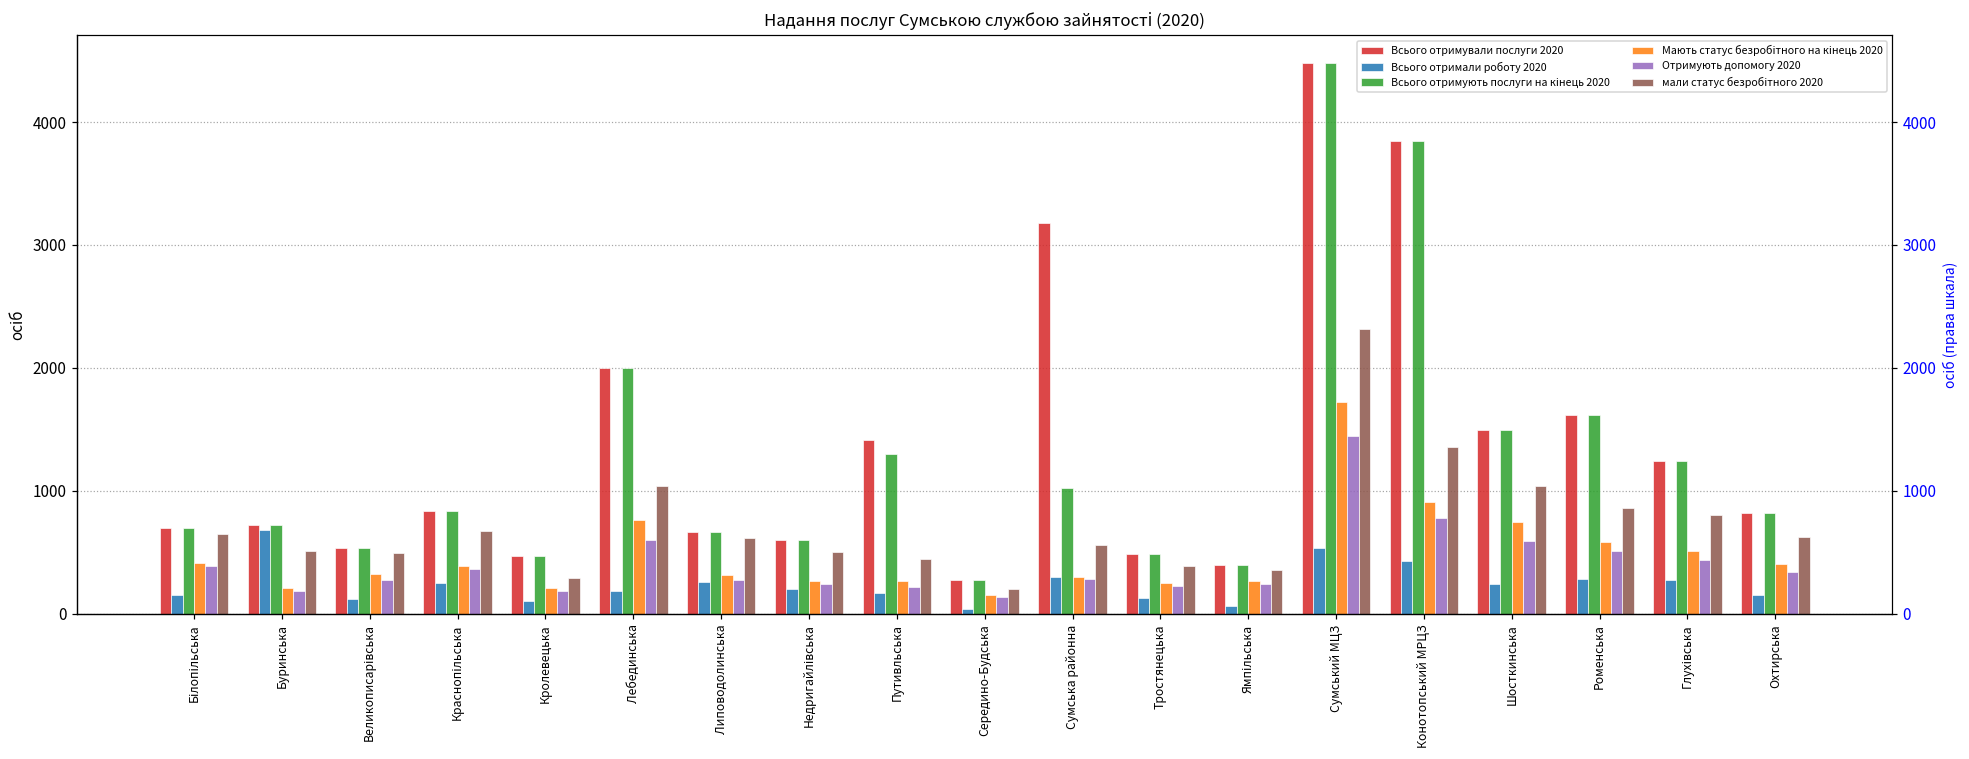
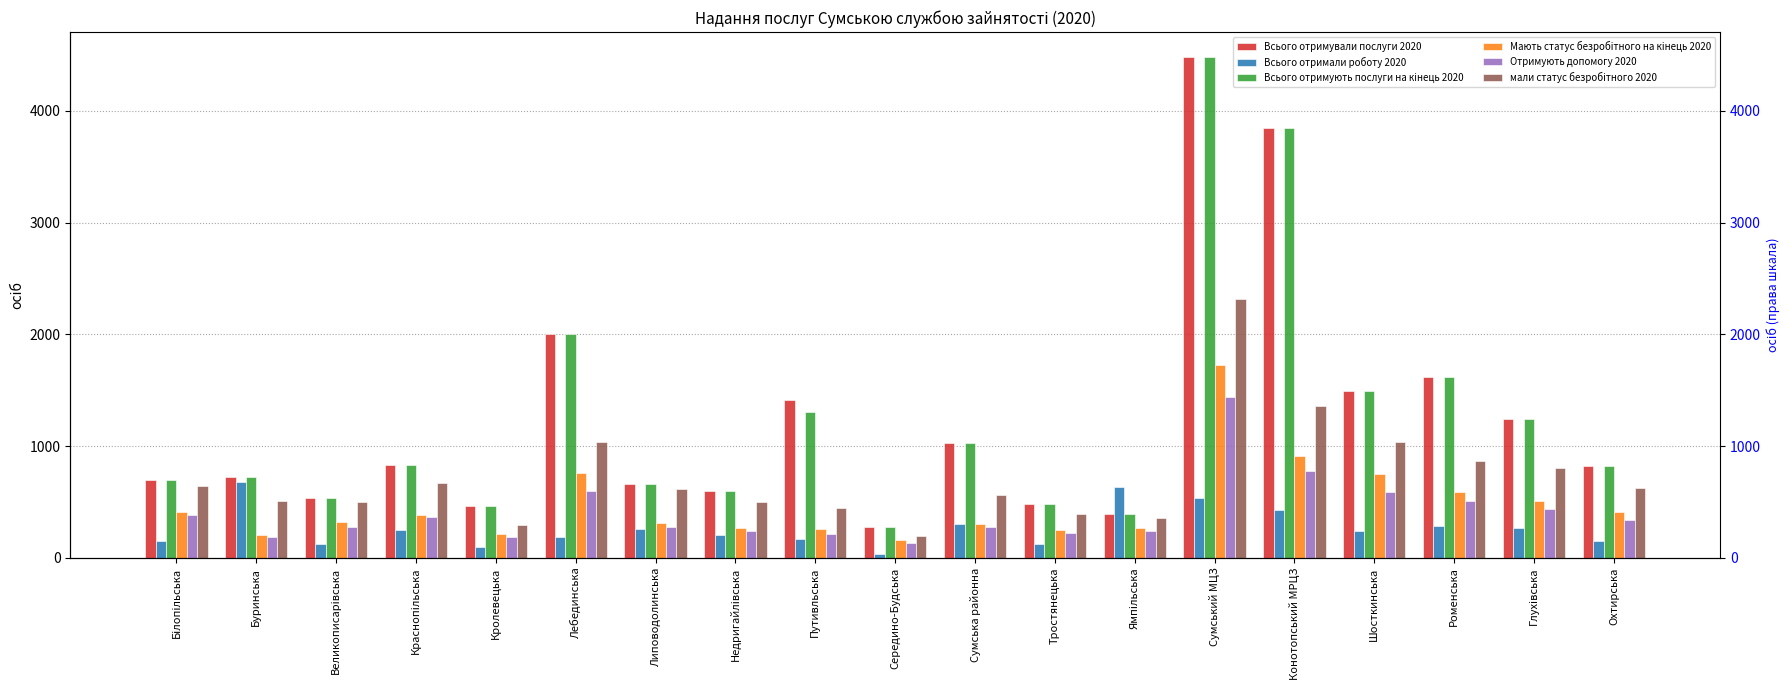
  {
    "Всього отримували послуги 2020": {
      "Білопільська": 700,
      "Буринська": 720,
      "Великописарівська": 530,
      "Краснопільська": 830,
      "Кролевецька": 470,
      "Лебединська": 2000,
      "Липоводолинська": 660,
      "Недригайлівська": 600,
      "Путивльська": 1410,
      "Середино-Будська": 280,
-     "Сумська районна": 3180,
+     "Сумська районна": 1020,
      "Тростянецька": 480,
      "Ямпільська": 400,
      "Сумський МЦЗ": 4480,
      "Конотопський МРЦЗ": 3840,
      "Шосткинська": 1490,
      "Роменська": 1620,
      "Глухівська": 1240,
      "Охтирська": 820
    },
    "Всього отримали роботу 2020": {
      "Білопільська": 150,
      "Буринська": 680,
      "Великописарівська": 120,
      "Краснопільська": 250,
      "Кролевецька": 100,
      "Лебединська": 180,
      "Липоводолинська": 260,
      "Недригайлівська": 200,
      "Путивльська": 170,
      "Середино-Будська": 40,
      "Сумська районна": 300,
      "Тростянецька": 130,
-     "Ямпільська": 60,
+     "Ямпільська": 640,
      "Сумський МЦЗ": 540,
      "Конотопський МРЦЗ": 430,
      "Шосткинська": 240,
      "Роменська": 280,
      "Глухівська": 270,
      "Охтирська": 150
    },
    "Всього отримують послуги на кінець 2020": {
      "Білопільська": 700,
      "Буринська": 720,
      "Великописарівська": 530,
      "Краснопільська": 830,
      "Кролевецька": 470,
      "Лебединська": 2000,
      "Липоводолинська": 660,
      "Недригайлівська": 600,
      "Путивльська": 1300,
      "Середино-Будська": 280,
      "Сумська районна": 1020,
      "Тростянецька": 480,
      "Ямпільська": 400,
      "Сумський МЦЗ": 4480,
      "Конотопський МРЦЗ": 3840,
      "Шосткинська": 1490,
      "Роменська": 1620,
      "Глухівська": 1240,
      "Охтирська": 820
    },
    "Мають статус безробітного на кінець 2020": {
      "Білопільська": 420,
      "Буринська": 210,
      "Великописарівська": 320,
      "Краснопільська": 390,
      "Кролевецька": 210,
      "Лебединська": 760,
      "Липоводолинська": 310,
      "Недригайлівська": 270,
      "Путивльська": 260,
      "Середино-Будська": 160,
      "Сумська районна": 300,
      "Тростянецька": 250,
      "Ямпільська": 260,
      "Сумський МЦЗ": 1720,
      "Конотопський МРЦЗ": 910,
      "Шосткинська": 750,
      "Роменська": 590,
      "Глухівська": 510,
      "Охтирська": 410
    },
    "Отримують допомогу 2020": {
      "Білопільська": 390,
      "Буринська": 190,
      "Великописарівська": 280,
      "Краснопільська": 360,
      "Кролевецька": 190,
      "Лебединська": 600,
      "Липоводолинська": 280,
      "Недригайлівська": 240,
      "Путивльська": 220,
      "Середино-Будська": 140,
      "Сумська районна": 280,
      "Тростянецька": 220,
      "Ямпільська": 240,
      "Сумський МЦЗ": 1440,
      "Конотопський МРЦЗ": 780,
      "Шосткинська": 590,
      "Роменська": 510,
      "Глухівська": 440,
      "Охтирська": 340
    },
    "мали статус безробітного 2020": {
      "Білопільська": 650,
      "Буринська": 510,
      "Великописарівська": 500,
      "Краснопільська": 670,
      "Кролевецька": 290,
      "Лебединська": 1040,
      "Липоводолинська": 620,
      "Недригайлівська": 500,
      "Путивльська": 450,
      "Середино-Будська": 200,
      "Сумська районна": 560,
      "Тростянецька": 390,
      "Ямпільська": 350,
      "Сумський МЦЗ": 2320,
      "Конотопський МРЦЗ": 1360,
      "Шосткинська": 1040,
      "Роменська": 860,
      "Глухівська": 800,
      "Охтирська": 620
    }
  }
